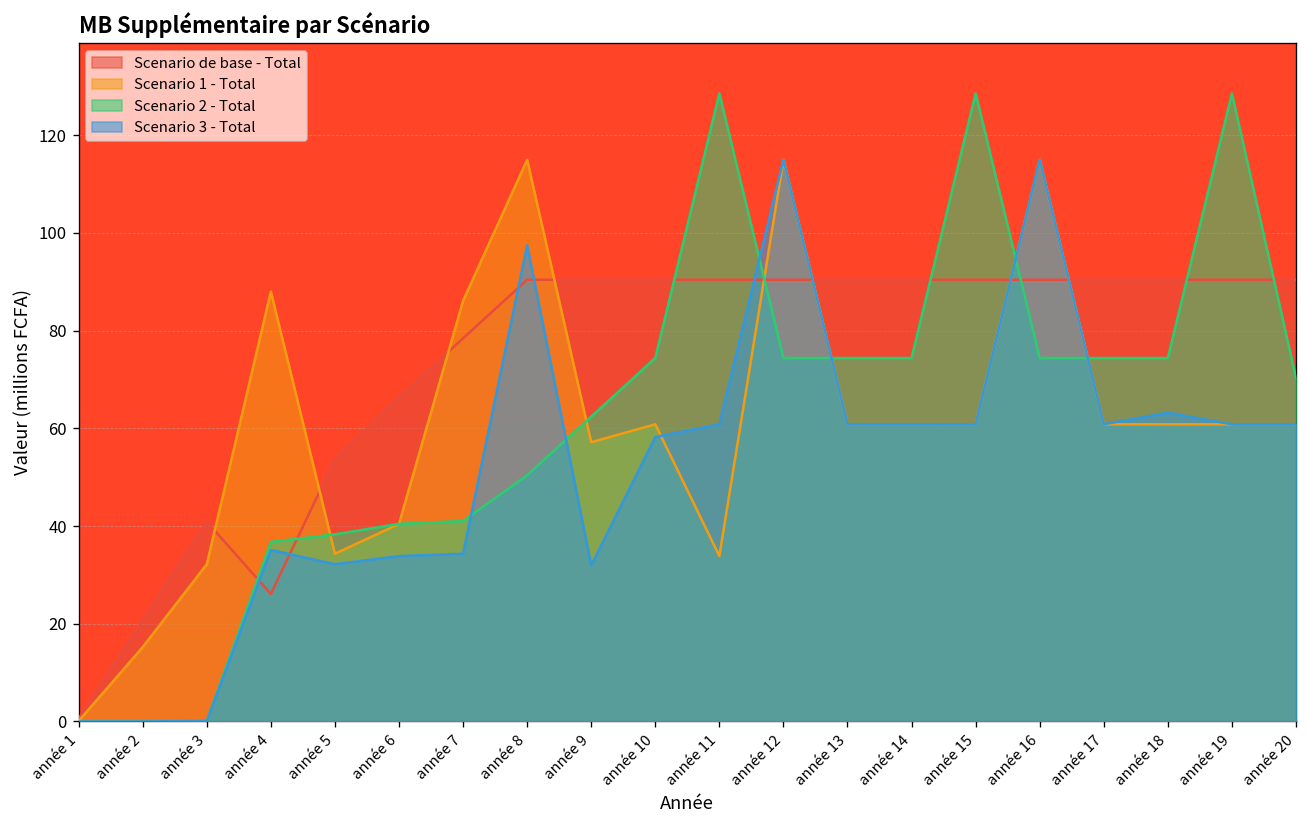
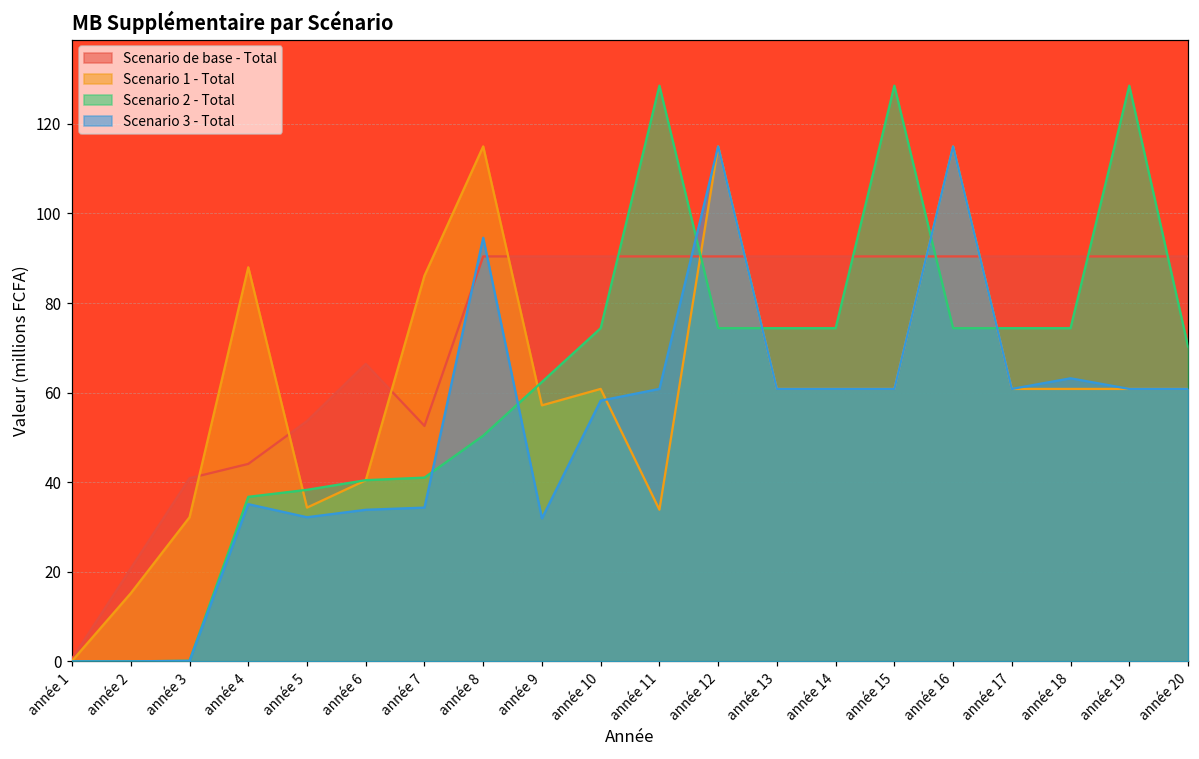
  {
    "Scenario de base - Total": {
      "année 2": 21,
      "année 3": 41,
-     "année 4": 26,
+     "année 4": 44,
      "année 5": 54,
      "année 6": 66,
-     "année 7": 78,
+     "année 7": 53,
      "année 8": 90,
      "année 9": 90,
      "année 10": 90,
      "année 11": 90,
      "année 12": 90,
      "année 13": 90,
      "année 14": 90,
      "année 15": 90,
      "année 16": 90,
      "année 17": 90,
      "année 18": 90,
      "année 19": 90,
      "année 20": 90
    },
    "Scenario 1 - Total": {
      "année 2": 15,
      "année 3": 32,
      "année 4": 88,
      "année 5": 34,
      "année 7": 86,
      "année 8": 115,
      "année 9": 57,
      "année 10": 61,
      "année 11": 34,
      "année 18": 61
    },
    "Scenario 2 - Total": {
      "année 4": 37,
      "année 5": 38,
      "année 7": 41,
      "année 8": 50,
      "année 9": 62,
      "année 10": 74,
      "année 11": 129,
      "année 12": 74,
      "année 13": 74,
      "année 14": 74,
      "année 15": 129,
      "année 16": 74,
      "année 17": 74,
      "année 18": 74,
      "année 19": 129,
      "année 20": 70
    },
    "Scenario 3 - Total": {
      "année 4": 35,
      "année 5": 32,
      "année 6": 34,
      "année 7": 34,
-     "année 8": 97,
+     "année 8": 95,
      "année 9": 32,
      "année 10": 58,
      "année 11": 61,
      "année 18": 63
    }
  }
